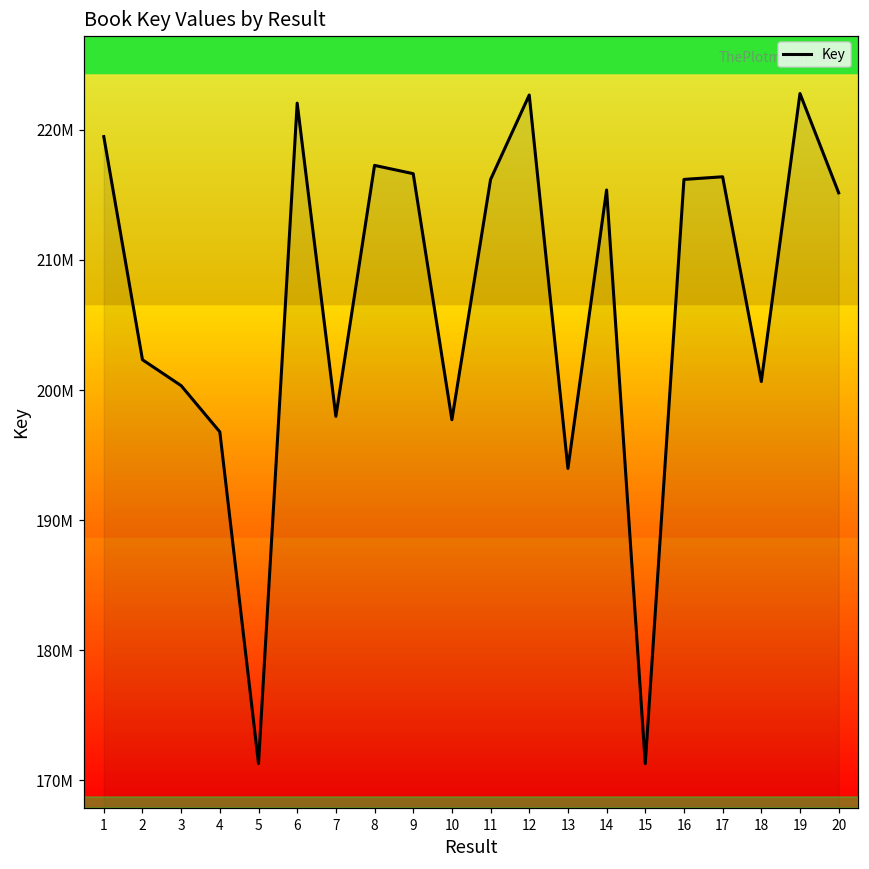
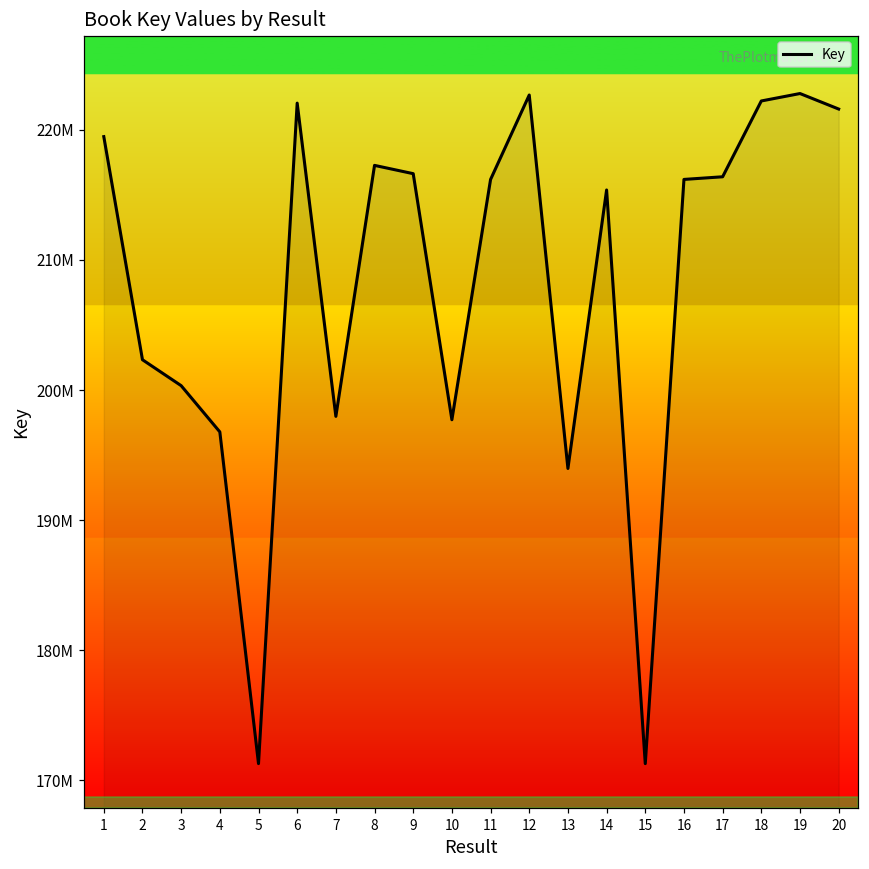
  {
    "1": 219500000,
    "2": 202300000,
    "3": 200300000,
    "4": 196800000,
    "5": 171300000,
    "6": 222100000,
    "7": 198000000,
    "8": 217300000,
    "9": 216600000,
    "10": 197700000,
    "11": 216200000,
    "12": 222700000,
    "13": 194000000,
    "14": 215400000,
    "15": 171300000,
    "16": 216200000,
    "17": 216400000,
-   "18": 200700000,
+   "18": 222200000,
    "19": 222800000,
-   "20": 215200000
+   "20": 221600000
  }
